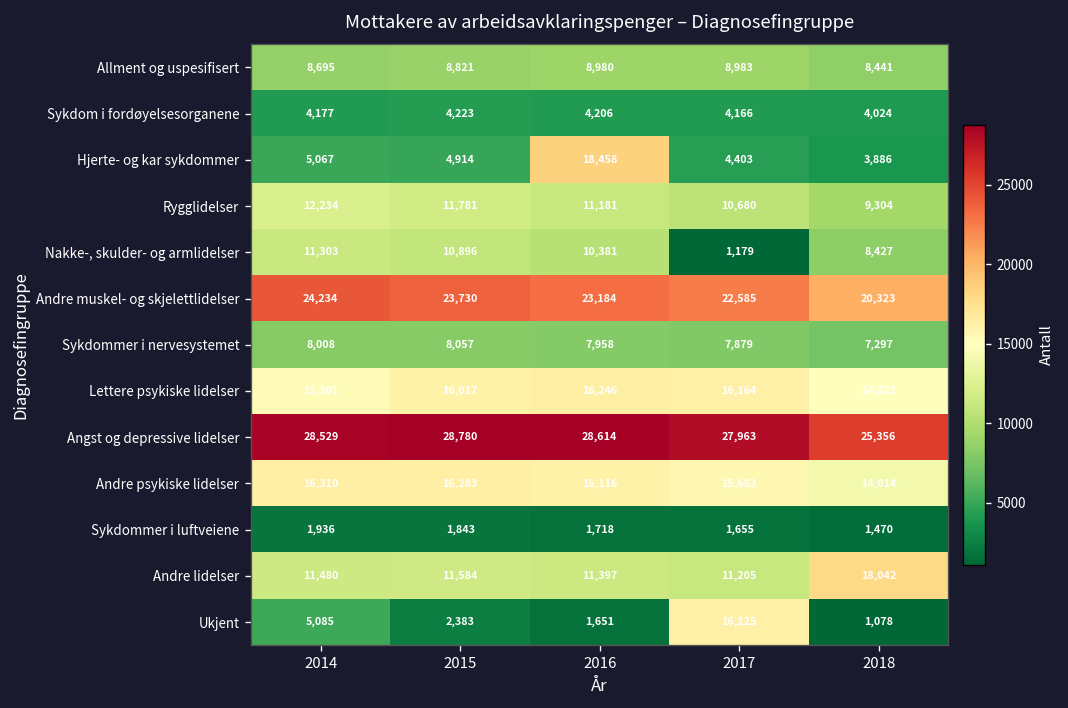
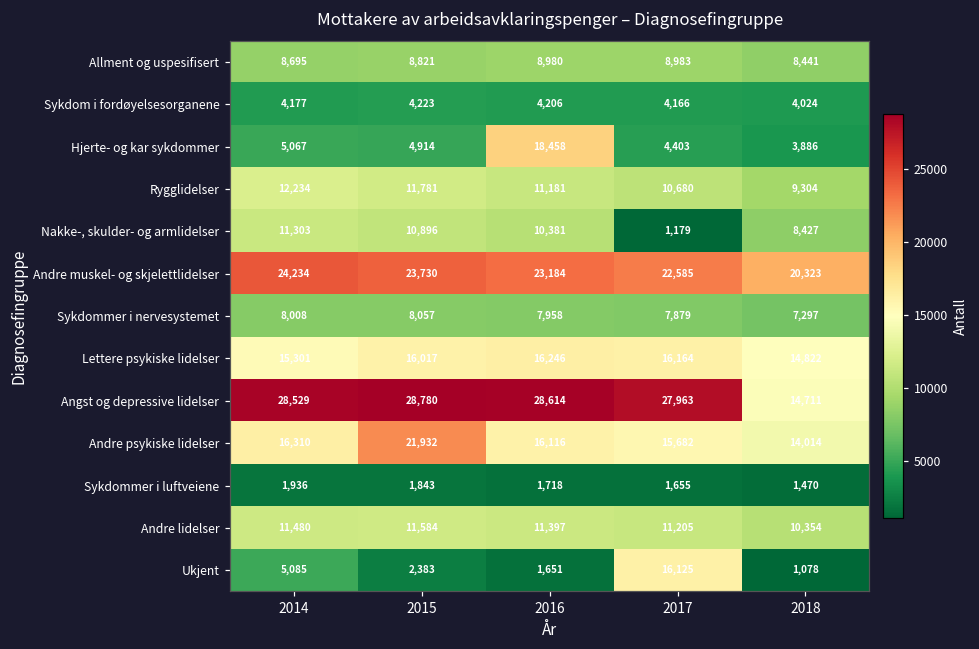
  {
    "Allment og uspesifisert": {
      "2014": "8,695",
      "2015": "8,821",
      "2016": "8,980",
      "2017": "8,983",
      "2018": "8,441"
    },
    "Sykdom i fordøyelsesorganene": {
      "2014": "4,177",
      "2015": "4,223",
      "2016": "4,206",
      "2017": "4,166",
      "2018": "4,024"
    },
    "Hjerte- og kar sykdommer": {
      "2014": "5,067",
      "2015": "4,914",
      "2016": "18,458",
      "2017": "4,403",
      "2018": "3,886"
    },
    "Rygglidelser": {
      "2014": "12,234",
      "2015": "11,781",
      "2016": "11,181",
      "2017": "10,680",
      "2018": "9,304"
    },
    "Nakke-, skulder- og armlidelser": {
      "2014": "11,303",
      "2015": "10,896",
      "2016": "10,381",
      "2017": "1,179",
      "2018": "8,427"
    },
    "Andre muskel- og skjelettlidelser": {
      "2014": "24,234",
      "2015": "23,730",
      "2016": "23,184",
      "2017": "22,585",
      "2018": "20,323"
    },
    "Sykdommer i nervesystemet": {
      "2014": "8,008",
      "2015": "8,057",
      "2016": "7,958",
      "2017": "7,879",
      "2018": "7,297"
    },
    "Lettere psykiske lidelser": {
      "2014": "15,301",
      "2015": "16,017",
      "2016": "16,246",
      "2017": "16,164",
      "2018": "14,822"
    },
    "Angst og depressive lidelser": {
      "2014": "28,529",
      "2015": "28,780",
      "2016": "28,614",
      "2017": "27,963",
-     "2018": "25,356"
+     "2018": "14,711"
    },
    "Andre psykiske lidelser": {
      "2014": "16,310",
-     "2015": "16,283",
+     "2015": "21,932",
      "2016": "16,116",
      "2017": "15,682",
      "2018": "14,014"
    },
    "Sykdommer i luftveiene": {
      "2014": "1,936",
      "2015": "1,843",
      "2016": "1,718",
      "2017": "1,655",
      "2018": "1,470"
    },
    "Andre lidelser": {
      "2014": "11,480",
      "2015": "11,584",
      "2016": "11,397",
      "2017": "11,205",
-     "2018": "18,042"
+     "2018": "10,354"
    },
    "Ukjent": {
      "2014": "5,085",
      "2015": "2,383",
      "2016": "1,651",
      "2017": "16,125",
      "2018": "1,078"
    }
  }
